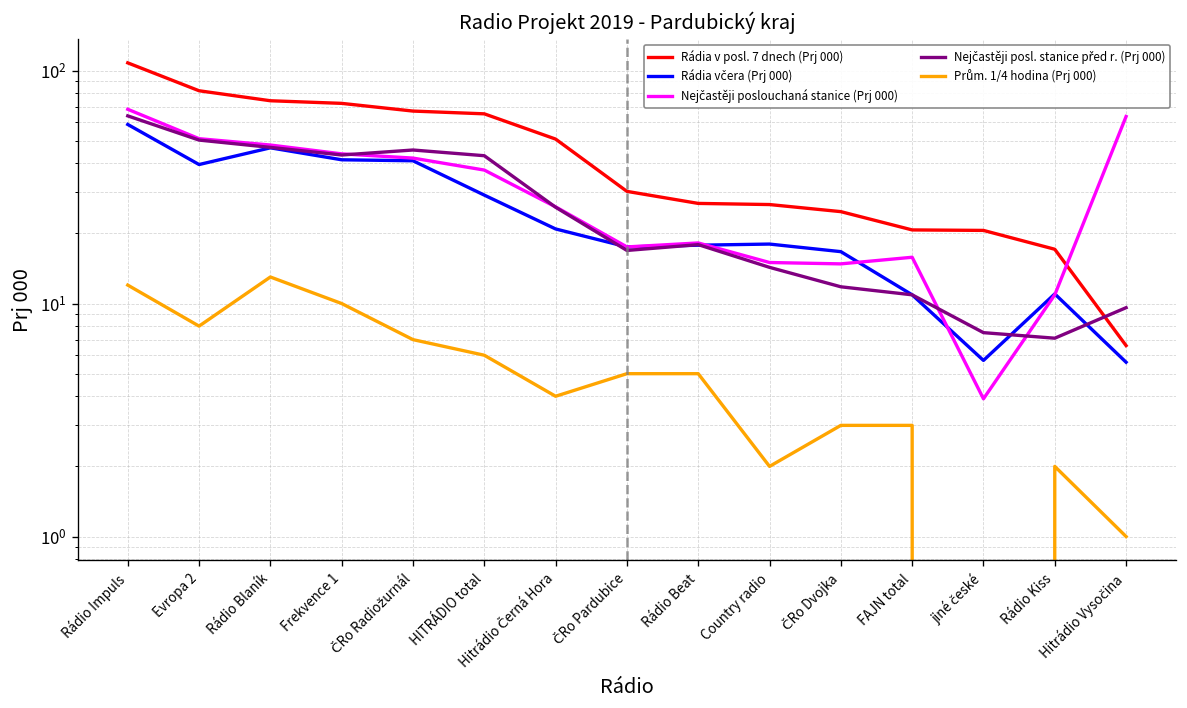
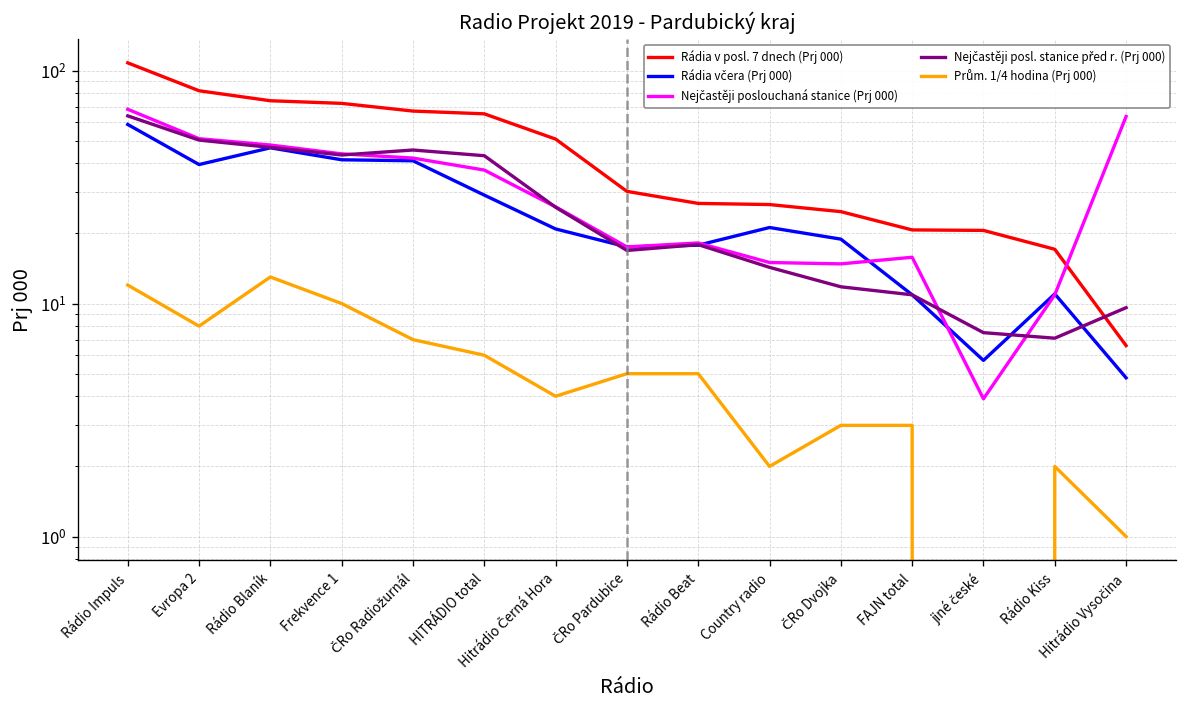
  {
    "Rádia v posl. 7 dnech (Prj 000)": {
      "Rádio Impuls": 110,
      "Evropa 2": 82,
      "Rádio Blaník": 74,
      "Frekvence 1": 72,
      "ČRo Radiožurnál": 67,
      "HITRÁDIO total": 65,
      "Hitrádio Černá Hora": 51,
      "ČRo Pardubice": 30,
      "Rádio Beat": 27,
      "Country radio": 27,
      "ČRo Dvojka": 25,
      "FAJN total": 21,
      "jiné české": 21,
      "Rádio Kiss": 17,
      "Hitrádio Vysočina": 6.6
    },
    "Rádia včera (Prj 000)": {
      "Rádio Impuls": 59,
      "Evropa 2": 40,
      "Frekvence 1": 41,
      "HITRÁDIO total": 29,
      "Hitrádio Černá Hora": 21,
-     "Country radio": 18,
-     "ČRo Dvojka": 17,
+     "Country radio": 21,
+     "ČRo Dvojka": 19,
      "jiné české": 5.7,
-     "Hitrádio Vysočina": 5.6
+     "Hitrádio Vysočina": 4.8
    },
    "Nejčastěji poslouchaná stanice (Prj 000)": {
      "Rádio Impuls": 68,
      "HITRÁDIO total": 37,
      "Country radio": 15,
      "ČRo Dvojka": 15,
      "FAJN total": 16,
      "jiné české": 3.9,
      "Hitrádio Vysočina": 64
    },
    "Nejčastěji posl. stanice před r. (Prj 000)": {
      "Rádio Impuls": 64,
      "ČRo Radiožurnál": 46,
      "HITRÁDIO total": 43,
      "ČRo Pardubice": 17,
      "Country radio": 14,
      "ČRo Dvojka": 12,
      "jiné české": 7.5,
      "Rádio Kiss": 7.1,
      "Hitrádio Vysočina": 10
    },
    "Prům. 1/4 hodina (Prj 000)": {
      "Rádio Impuls": 12,
      "Evropa 2": 8.0,
      "Rádio Blaník": 13,
      "Frekvence 1": 10,
      "ČRo Radiožurnál": 7.0,
      "HITRÁDIO total": 6.0,
      "Hitrádio Černá Hora": 4.0,
      "ČRo Pardubice": 5.0,
      "Rádio Beat": 5.0,
      "Country radio": 2.0,
      "ČRo Dvojka": 3.0,
      "FAJN total": 3.0,
      "Rádio Kiss": 2.0,
      "Hitrádio Vysočina": 1.0
    }
  }
